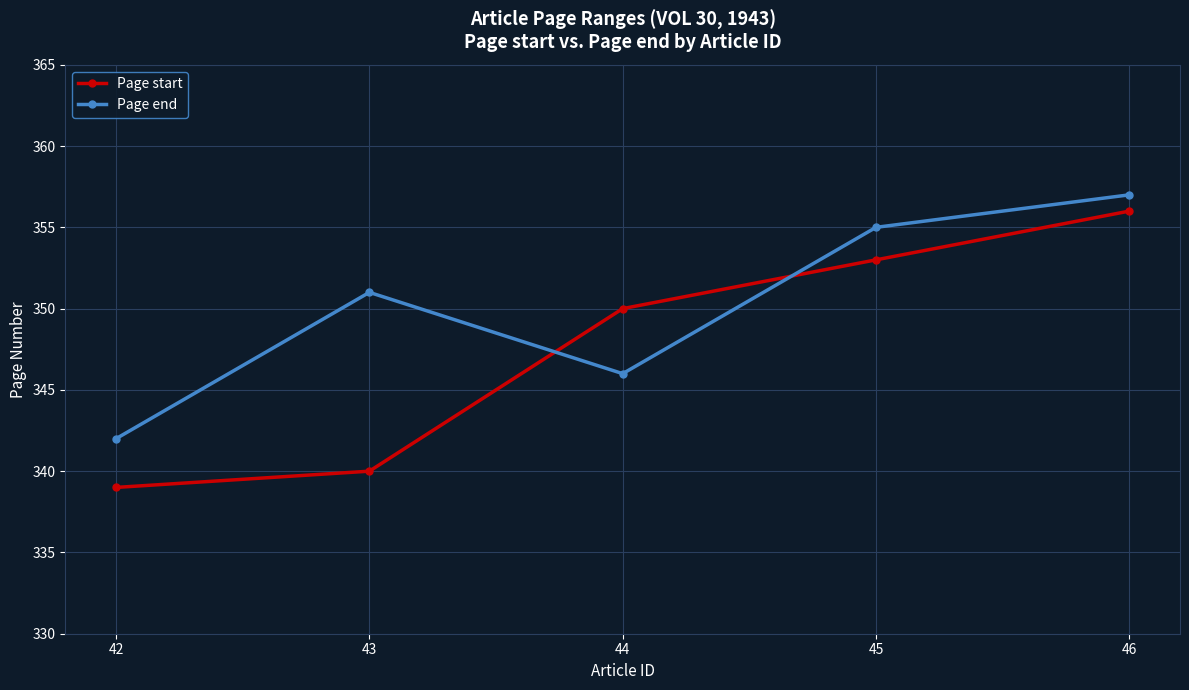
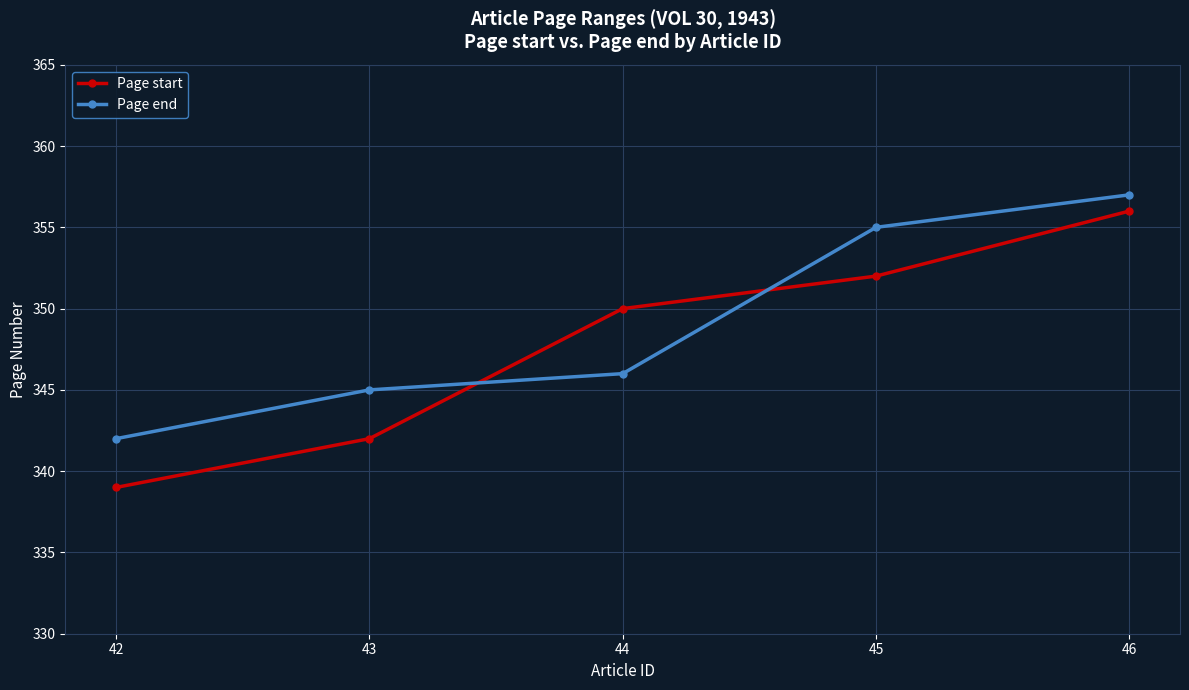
  {
    "Page start": {
      "42": 339,
-     "43": 340,
+     "43": 342,
      "44": 350,
-     "45": 353,
+     "45": 352,
      "46": 356
    },
    "Page end": {
      "42": 342,
-     "43": 351,
+     "43": 345,
      "44": 346,
      "45": 355,
      "46": 357
    }
  }
